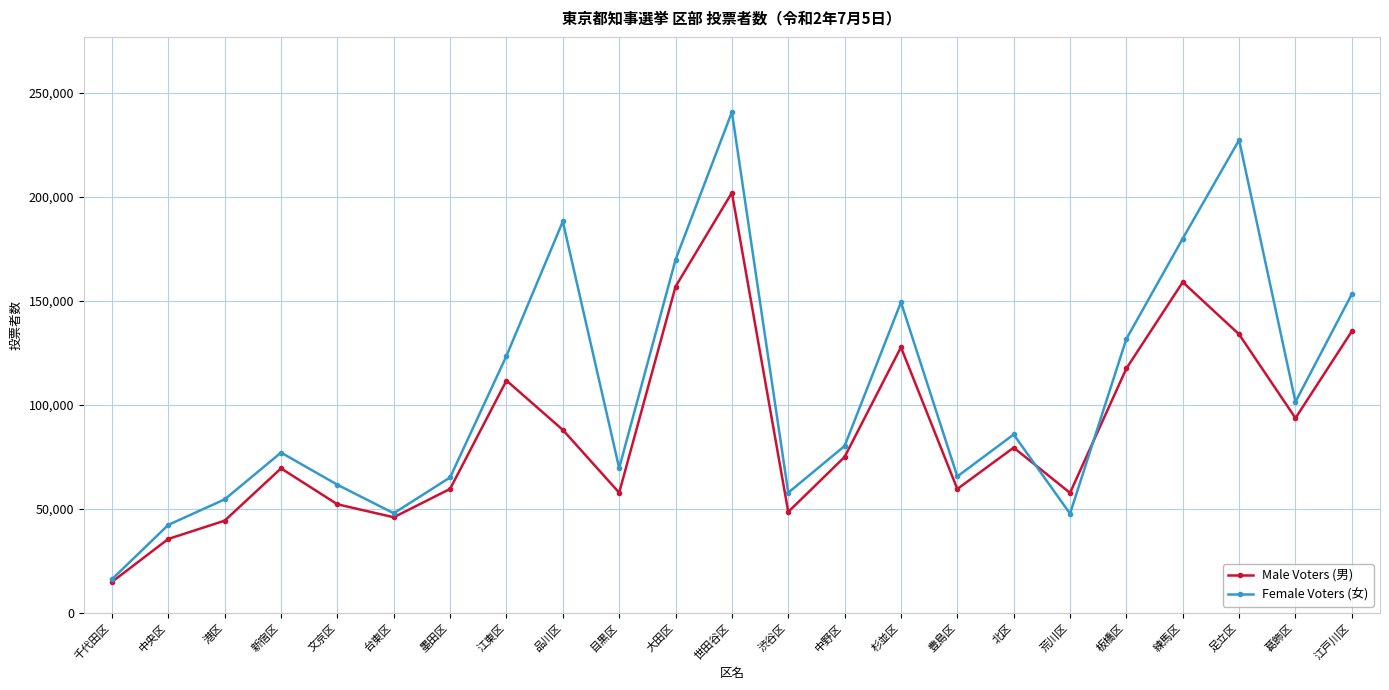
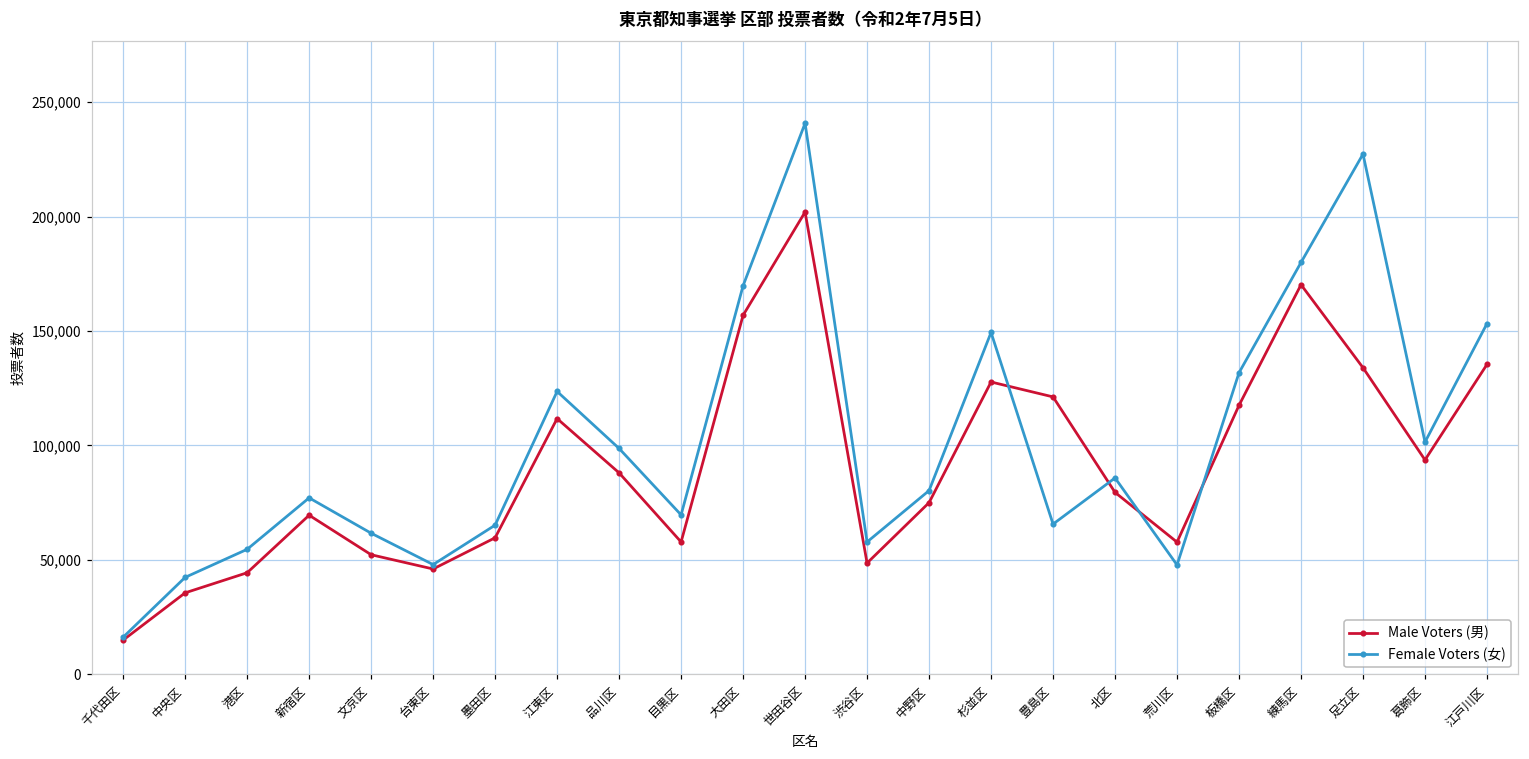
  {
    "Male Voters (男)": {
      "千代田区": "15,000",
      "中央区": "36,000",
      "港区": "44,000",
      "新宿区": "69,000",
      "文京区": "52,000",
      "台東区": "46,000",
      "墨田区": "60,000",
      "江東区": "112,000",
      "品川区": "88,000",
      "目黒区": "58,000",
      "大田区": "157,000",
      "世田谷区": "202,000",
      "渋谷区": "49,000",
      "中野区": "75,000",
      "杉並区": "128,000",
-     "豊島区": "60,000",
+     "豊島区": "121,000",
      "北区": "79,000",
      "荒川区": "58,000",
      "板橋区": "118,000",
-     "練馬区": "159,000",
+     "練馬区": "170,000",
      "足立区": "134,000",
      "葛飾区": "94,000",
      "江戸川区": "135,000"
    },
    "Female Voters (女)": {
      "千代田区": "16,000",
      "中央区": "42,000",
      "港区": "55,000",
      "新宿区": "77,000",
      "文京区": "62,000",
      "台東区": "48,000",
      "墨田区": "65,000",
      "江東区": "124,000",
-     "品川区": "188,000",
+     "品川区": "99,000",
      "目黒区": "70,000",
      "大田区": "170,000",
      "世田谷区": "241,000",
      "渋谷区": "58,000",
      "中野区": "80,000",
      "杉並区": "149,000",
      "豊島区": "66,000",
      "北区": "86,000",
      "荒川区": "48,000",
      "板橋区": "132,000",
      "練馬区": "180,000",
      "足立区": "227,000",
      "葛飾区": "101,000",
      "江戸川区": "153,000"
    }
  }
